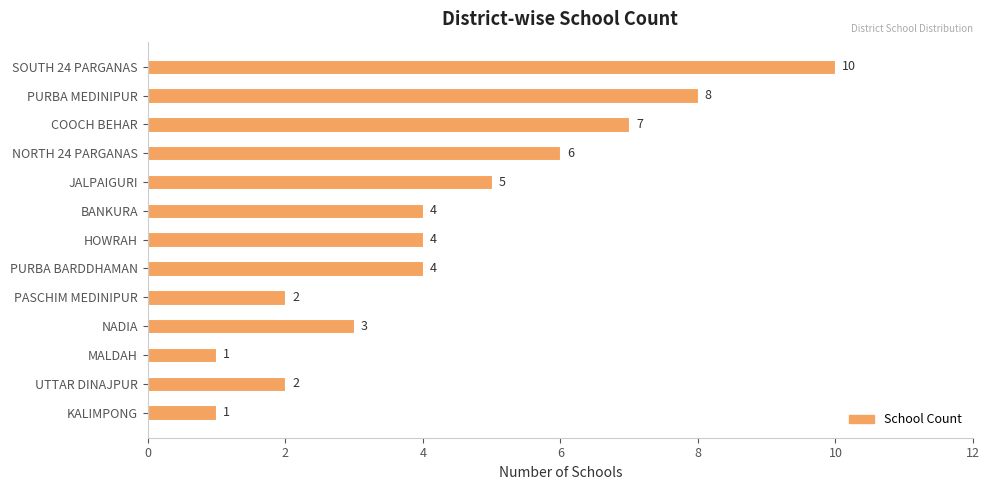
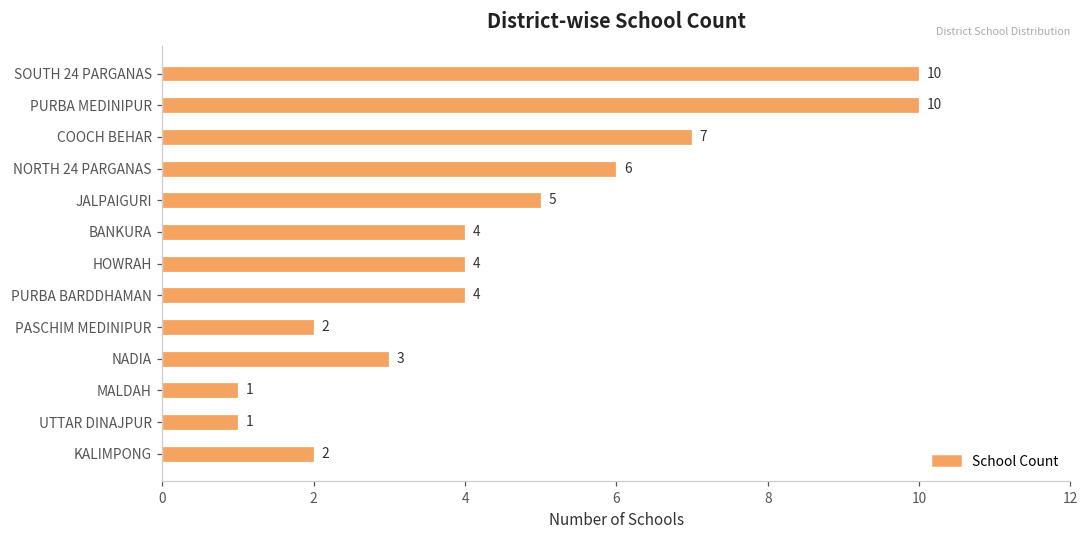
  {
    "SOUTH 24 PARGANAS": 10,
-   "PURBA MEDINIPUR": 8,
+   "PURBA MEDINIPUR": 10,
    "COOCH BEHAR": 7,
    "NORTH 24 PARGANAS": 6,
    "JALPAIGURI": 5,
    "BANKURA": 4,
    "HOWRAH": 4,
    "PURBA BARDDHAMAN": 4,
    "PASCHIM MEDINIPUR": 2,
    "NADIA": 3,
    "MALDAH": 1,
-   "UTTAR DINAJPUR": 2,
-   "KALIMPONG": 1
+   "UTTAR DINAJPUR": 1,
+   "KALIMPONG": 2
  }
